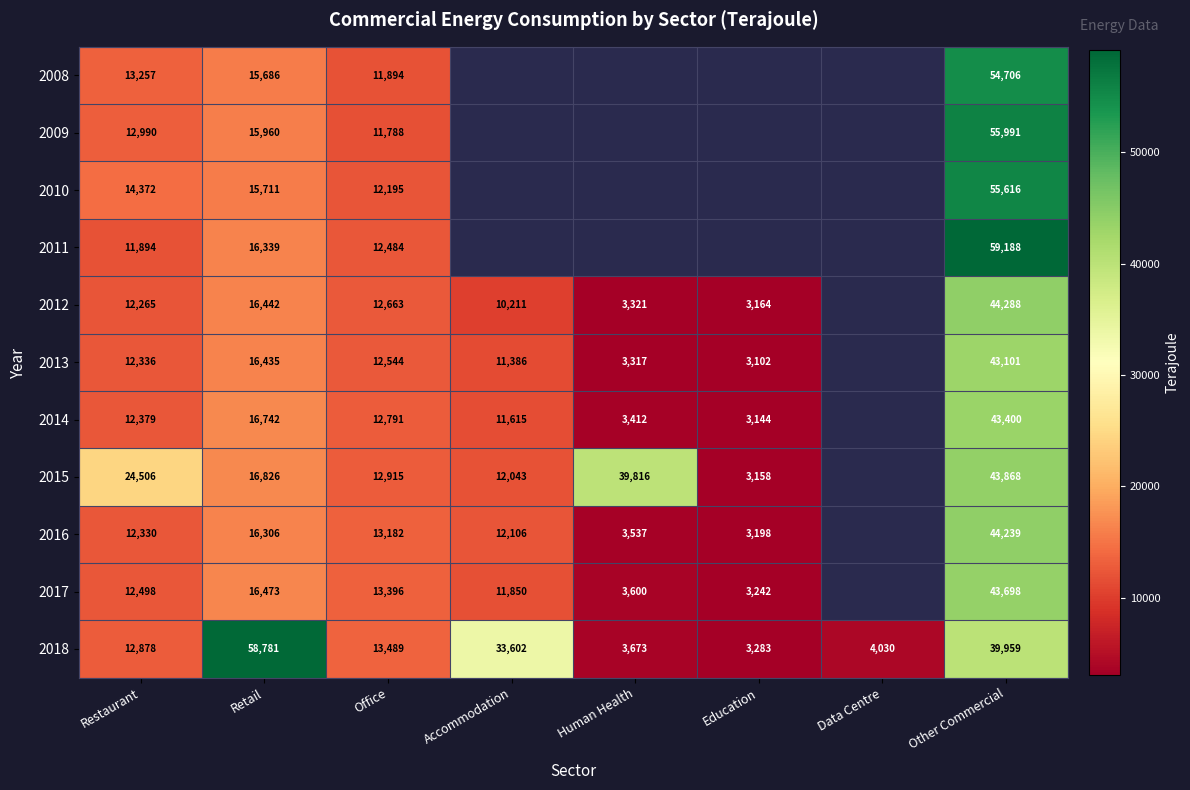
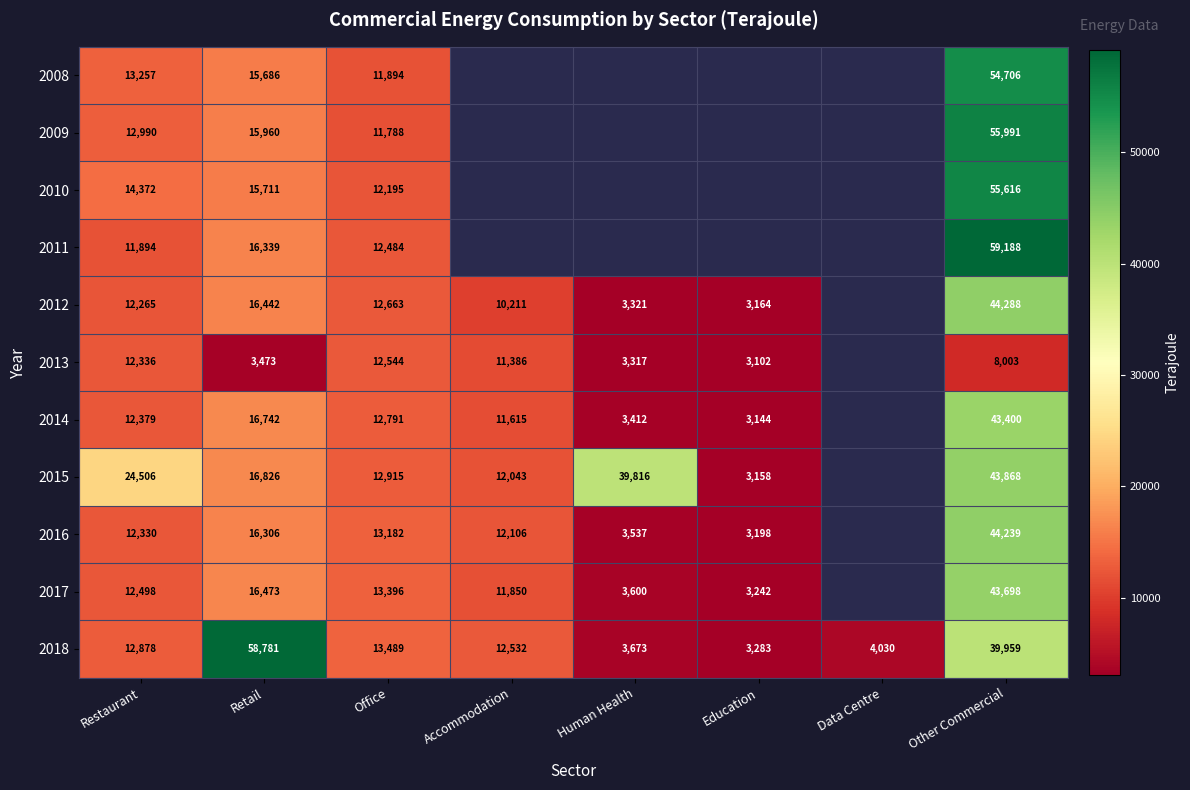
  {
    "2008": {
      "Restaurant": "13,257",
      "Retail": "15,686",
      "Office": "11,894",
      "Other Commercial": "54,706"
    },
    "2009": {
      "Restaurant": "12,990",
      "Retail": "15,960",
      "Office": "11,788",
      "Other Commercial": "55,991"
    },
    "2010": {
      "Restaurant": "14,372",
      "Retail": "15,711",
      "Office": "12,195",
      "Other Commercial": "55,616"
    },
    "2011": {
      "Restaurant": "11,894",
      "Retail": "16,339",
      "Office": "12,484",
      "Other Commercial": "59,188"
    },
    "2012": {
      "Restaurant": "12,265",
      "Retail": "16,442",
      "Office": "12,663",
      "Accommodation": "10,211",
      "Human Health": "3,321",
      "Education": "3,164",
      "Other Commercial": "44,288"
    },
    "2013": {
      "Restaurant": "12,336",
-     "Retail": "16,435",
+     "Retail": "3,473",
      "Office": "12,544",
      "Accommodation": "11,386",
      "Human Health": "3,317",
      "Education": "3,102",
-     "Other Commercial": "43,101"
+     "Other Commercial": "8,003"
    },
    "2014": {
      "Restaurant": "12,379",
      "Retail": "16,742",
      "Office": "12,791",
      "Accommodation": "11,615",
      "Human Health": "3,412",
      "Education": "3,144",
      "Other Commercial": "43,400"
    },
    "2015": {
      "Restaurant": "24,506",
      "Retail": "16,826",
      "Office": "12,915",
      "Accommodation": "12,043",
      "Human Health": "39,816",
      "Education": "3,158",
      "Other Commercial": "43,868"
    },
    "2016": {
      "Restaurant": "12,330",
      "Retail": "16,306",
      "Office": "13,182",
      "Accommodation": "12,106",
      "Human Health": "3,537",
      "Education": "3,198",
      "Other Commercial": "44,239"
    },
    "2017": {
      "Restaurant": "12,498",
      "Retail": "16,473",
      "Office": "13,396",
      "Accommodation": "11,850",
      "Human Health": "3,600",
      "Education": "3,242",
      "Other Commercial": "43,698"
    },
    "2018": {
      "Restaurant": "12,878",
      "Retail": "58,781",
      "Office": "13,489",
-     "Accommodation": "33,602",
+     "Accommodation": "12,532",
      "Human Health": "3,673",
      "Education": "3,283",
      "Data Centre": "4,030",
      "Other Commercial": "39,959"
    }
  }
